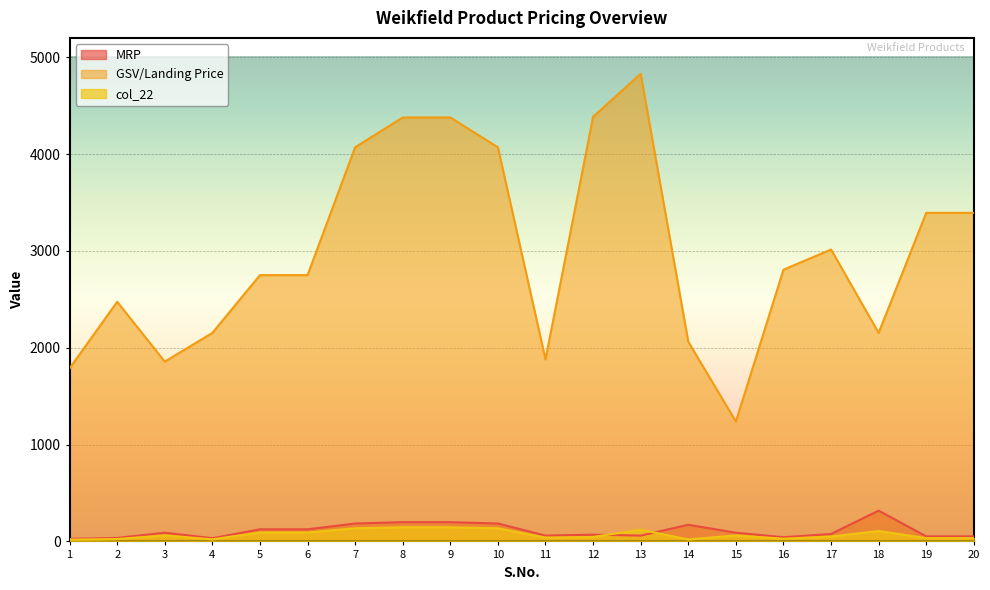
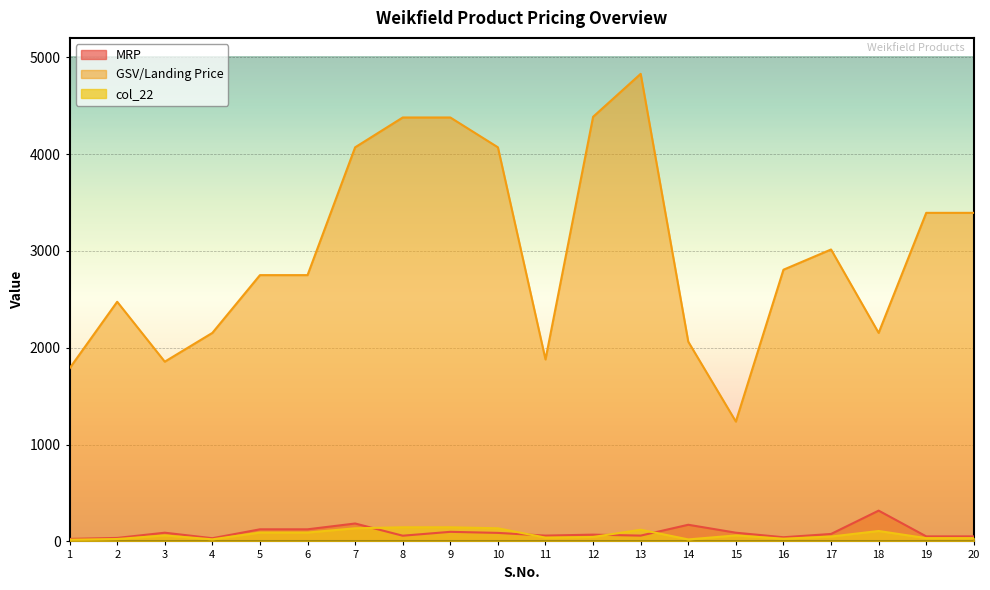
  {
    "MRP": {
      "3": 100,
      "5": 100,
      "6": 100,
      "7": 200,
-     "8": 200,
-     "9": 200,
-     "10": 200,
+     "8": 100,
+     "9": 100,
+     "10": 100,
      "13": 100,
      "14": 200,
      "15": 100,
      "17": 100,
      "18": 300
    }
  }
